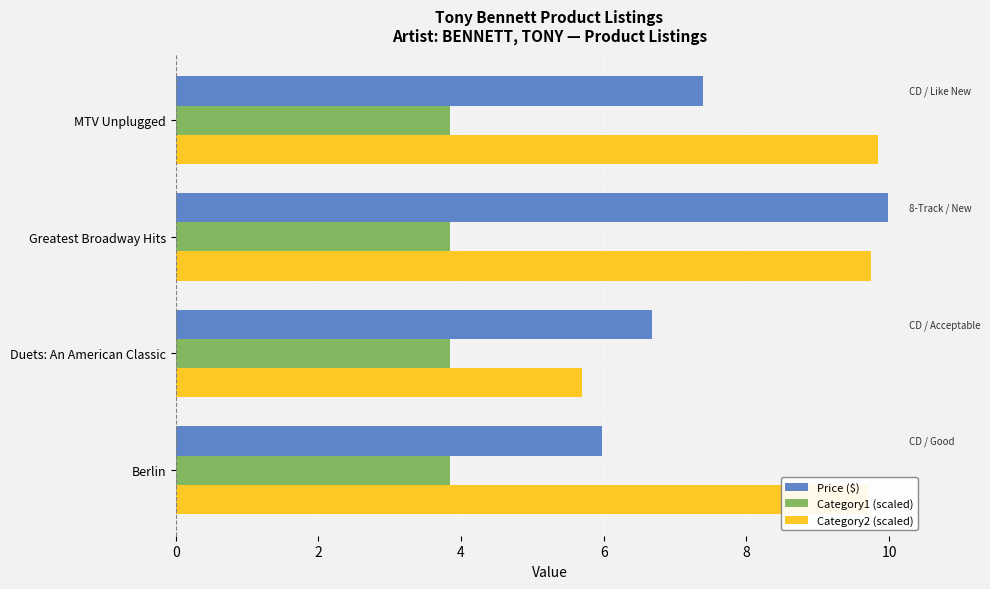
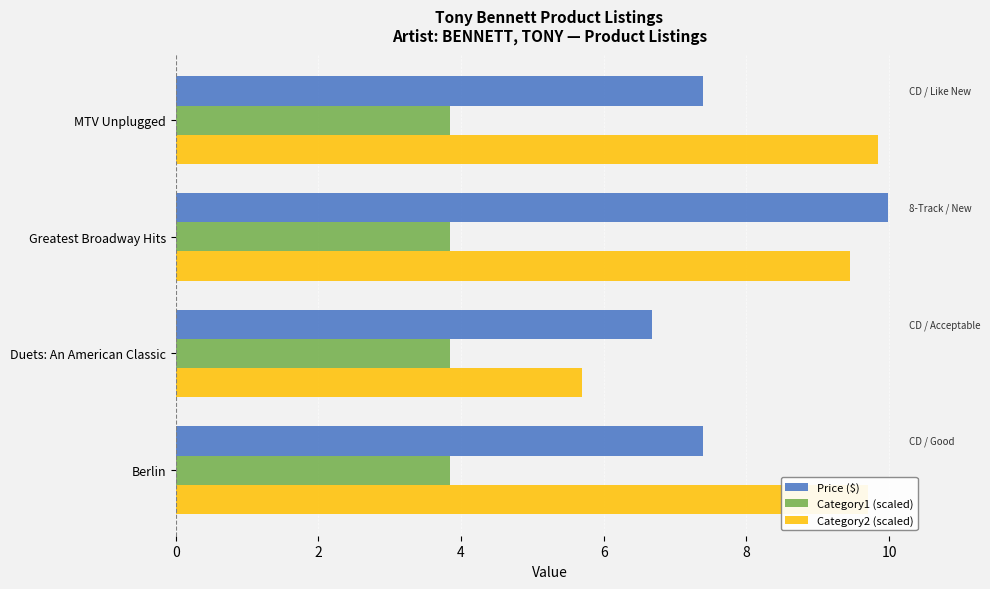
  {
    "Price ($)": {
      "MTV Unplugged": 7.4,
      "Duets: An American Classic": 6.7,
-     "Berlin": 6.0
+     "Berlin": 7.4
    },
    "Category1 (scaled)": {
      "MTV Unplugged": 3.9,
      "Greatest Broadway Hits": 3.9,
      "Duets: An American Classic": 3.9,
      "Berlin": 3.9
    },
    "Category2 (scaled)": {
      "MTV Unplugged": 9.9,
-     "Greatest Broadway Hits": 9.8,
+     "Greatest Broadway Hits": 9.5,
      "Duets: An American Classic": 5.7
    }
  }
